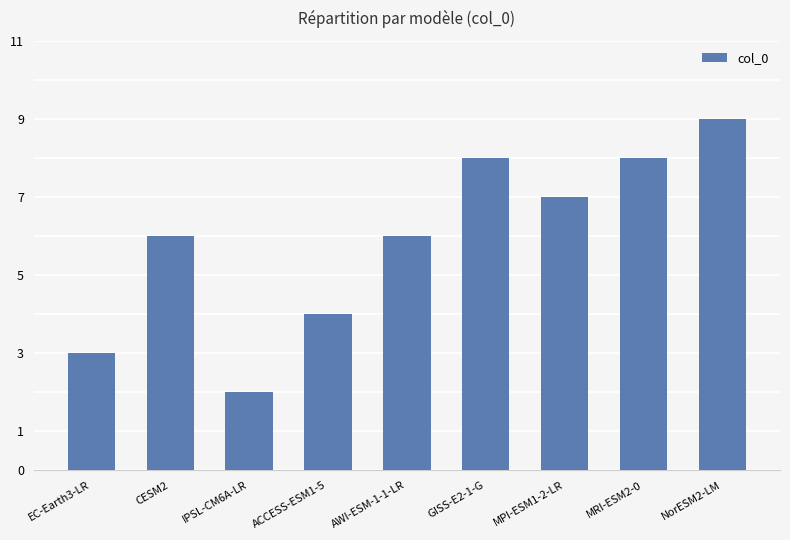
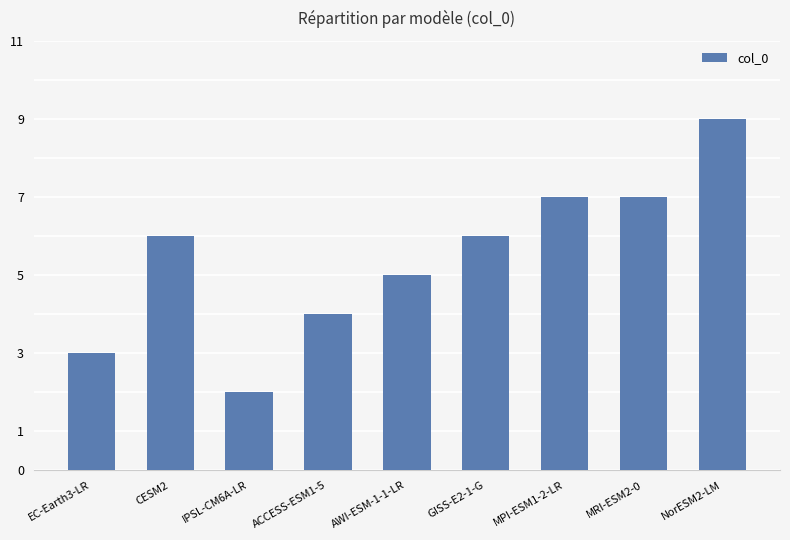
  {
    "EC-Earth3-LR": 3,
    "CESM2": 6,
    "IPSL-CM6A-LR": 2,
    "ACCESS-ESM1-5": 4,
-   "AWI-ESM-1-1-LR": 6,
-   "GISS-E2-1-G": 8,
+   "AWI-ESM-1-1-LR": 5,
+   "GISS-E2-1-G": 6,
    "MPI-ESM1-2-LR": 7,
-   "MRI-ESM2-0": 8,
+   "MRI-ESM2-0": 7,
    "NorESM2-LM": 9
  }
